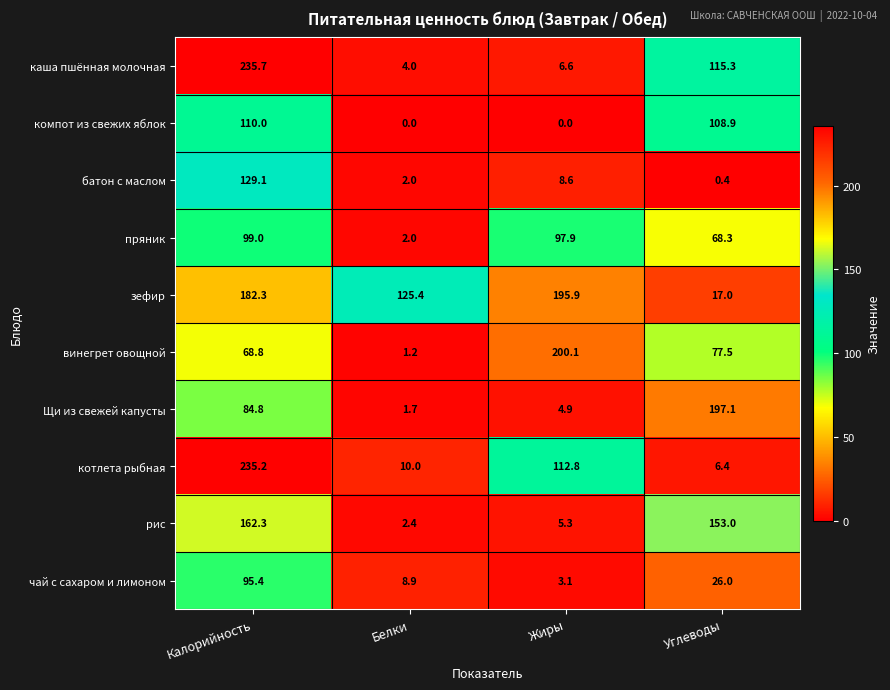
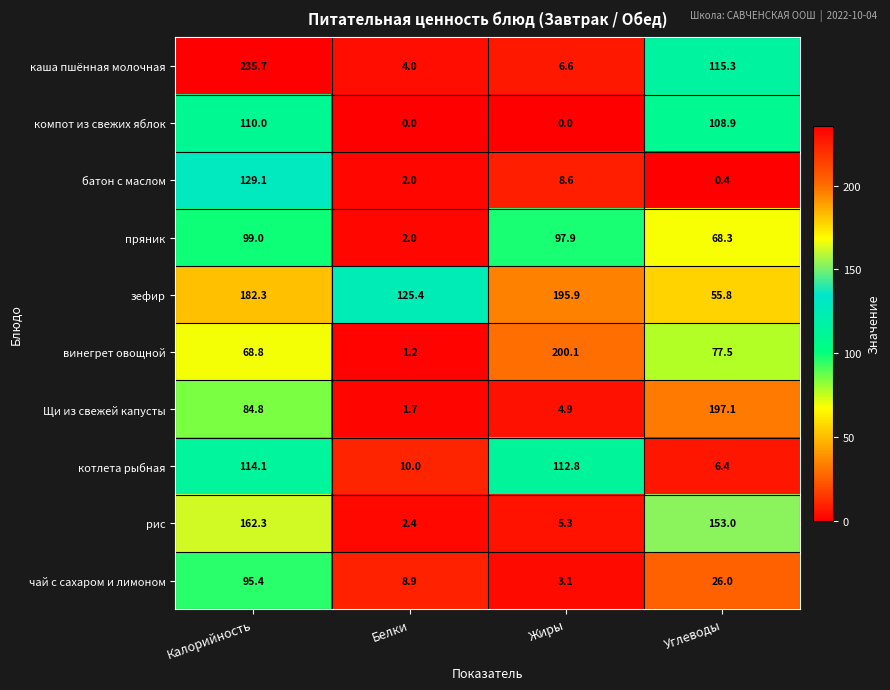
  {
    "каша пшённая молочная": {
      "Калорийность": 235.7,
      "Белки": 4.0,
      "Жиры": 6.6,
      "Углеводы": 115.3
    },
    "компот из свежих яблок": {
      "Калорийность": 110.0,
      "Белки": 0.0,
      "Жиры": 0.0,
      "Углеводы": 108.9
    },
    "батон с маслом": {
      "Калорийность": 129.1,
      "Белки": 2.0,
      "Жиры": 8.6,
      "Углеводы": 0.4
    },
    "пряник": {
      "Калорийность": 99.0,
      "Белки": 2.0,
      "Жиры": 97.9,
      "Углеводы": 68.3
    },
    "зефир": {
      "Калорийность": 182.3,
      "Белки": 125.4,
      "Жиры": 195.9,
-     "Углеводы": 17.0
+     "Углеводы": 55.8
    },
    "винегрет овощной": {
      "Калорийность": 68.8,
      "Белки": 1.2,
      "Жиры": 200.1,
      "Углеводы": 77.5
    },
    "Щи из свежей капусты": {
      "Калорийность": 84.8,
      "Белки": 1.7,
      "Жиры": 4.9,
      "Углеводы": 197.1
    },
    "котлета рыбная": {
-     "Калорийность": 235.2,
+     "Калорийность": 114.1,
      "Белки": 10.0,
      "Жиры": 112.8,
      "Углеводы": 6.4
    },
    "рис": {
      "Калорийность": 162.3,
      "Белки": 2.4,
      "Жиры": 5.3,
      "Углеводы": 153.0
    },
    "чай с сахаром и лимоном": {
      "Калорийность": 95.4,
      "Белки": 8.9,
      "Жиры": 3.1,
      "Углеводы": 26.0
    }
  }
